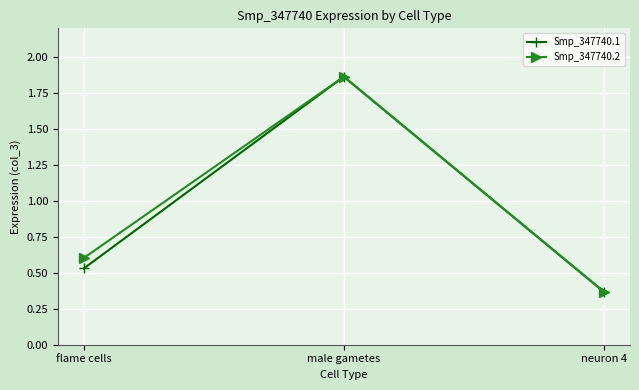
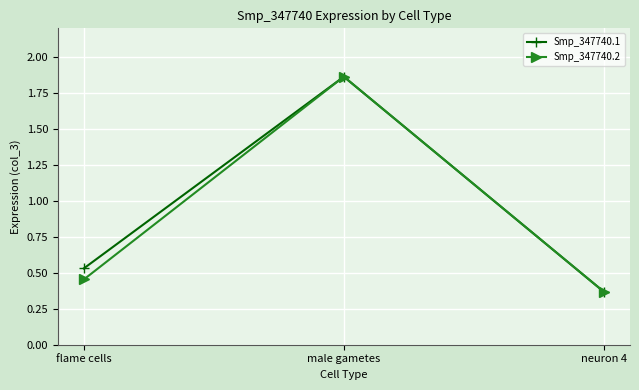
  {
    "Smp_347740.1": {
      "flame cells": 0.53
    },
    "Smp_347740.2": {
-     "flame cells": 0.60
+     "flame cells": 0.45
    }
  }
